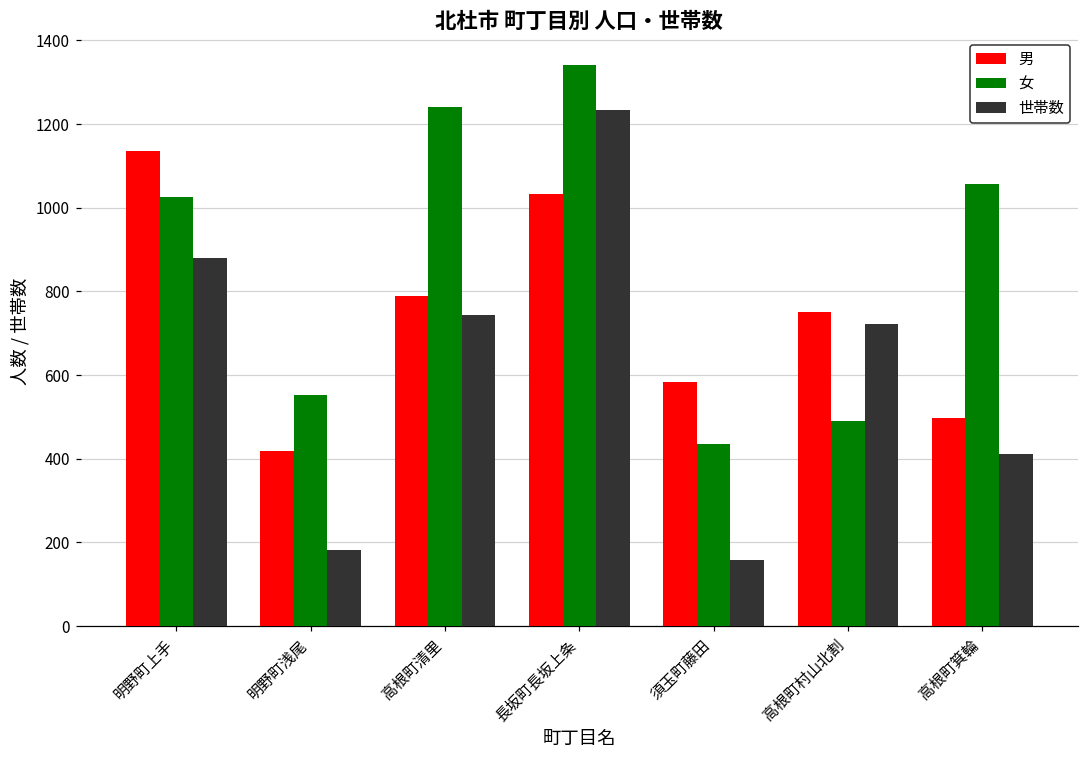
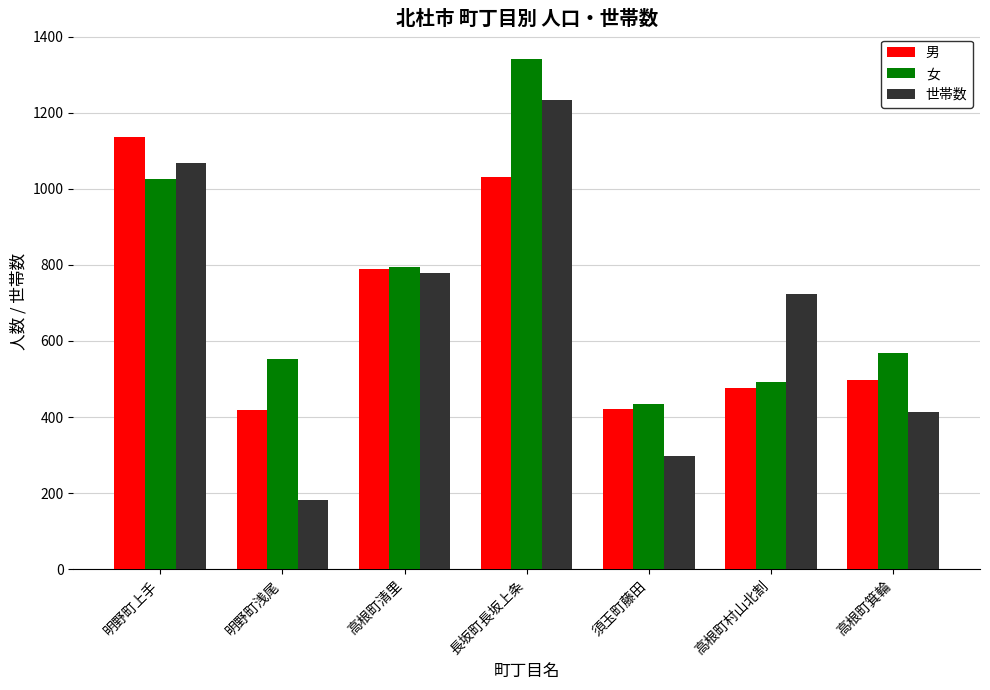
  {
    "男": {
      "明野町上手": 1140,
      "明野町浅尾": 420,
      "高根町清里": 790,
      "長坂町長坂上条": 1030,
-     "須玉町藤田": 580,
-     "高根町村山北割": 750,
+     "須玉町藤田": 420,
+     "高根町村山北割": 480,
      "高根町箕輪": 500
    },
    "女": {
      "明野町上手": 1030,
      "明野町浅尾": 550,
-     "高根町清里": 1240,
+     "高根町清里": 790,
      "長坂町長坂上条": 1340,
      "須玉町藤田": 430,
      "高根町村山北割": 490,
-     "高根町箕輪": 1060
+     "高根町箕輪": 570
    },
    "世帯数": {
-     "明野町上手": 880,
+     "明野町上手": 1070,
      "明野町浅尾": 180,
-     "高根町清里": 740,
+     "高根町清里": 780,
      "長坂町長坂上条": 1230,
-     "須玉町藤田": 160,
+     "須玉町藤田": 300,
      "高根町村山北割": 720,
      "高根町箕輪": 410
    }
  }
